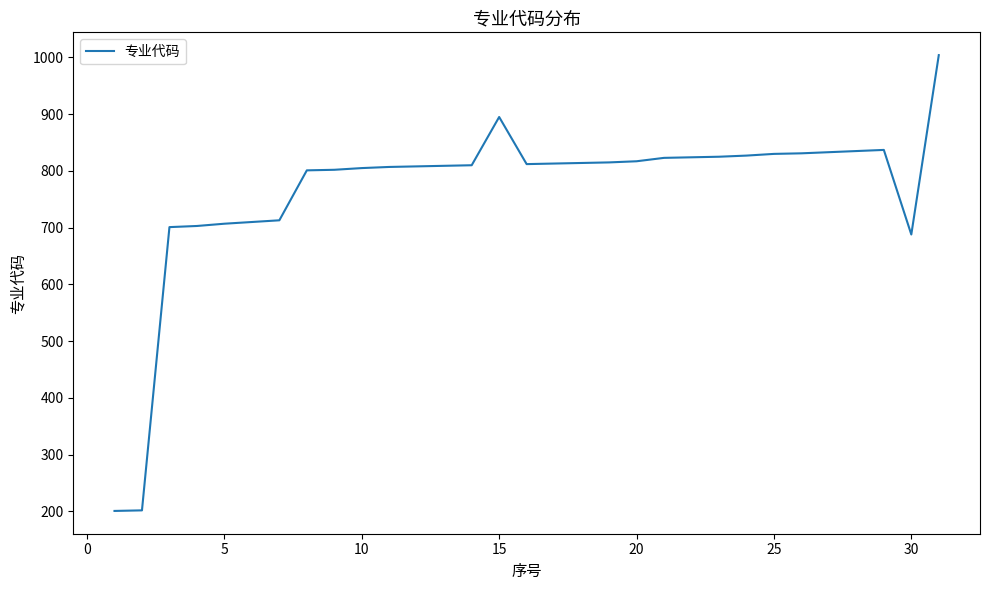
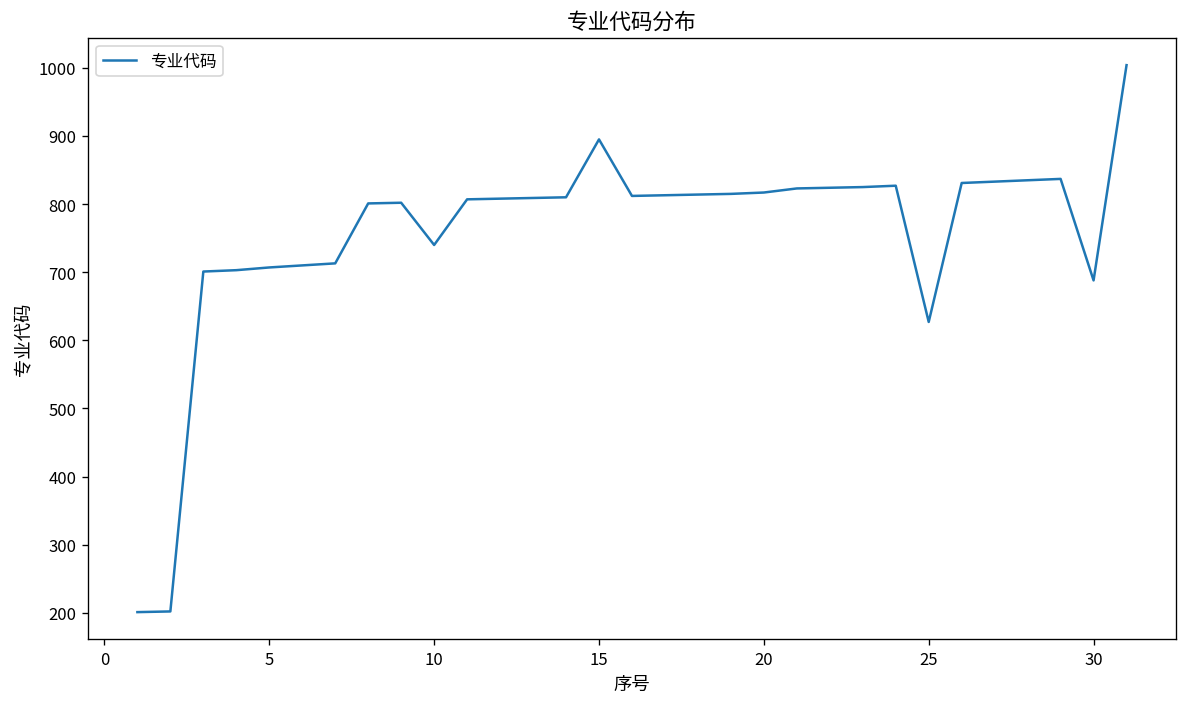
  {
    "5": 710,
-   "10": 810,
+   "10": 740,
    "15": 900,
    "20": 820,
-   "25": 830,
+   "25": 630,
    "30": 690
  }
